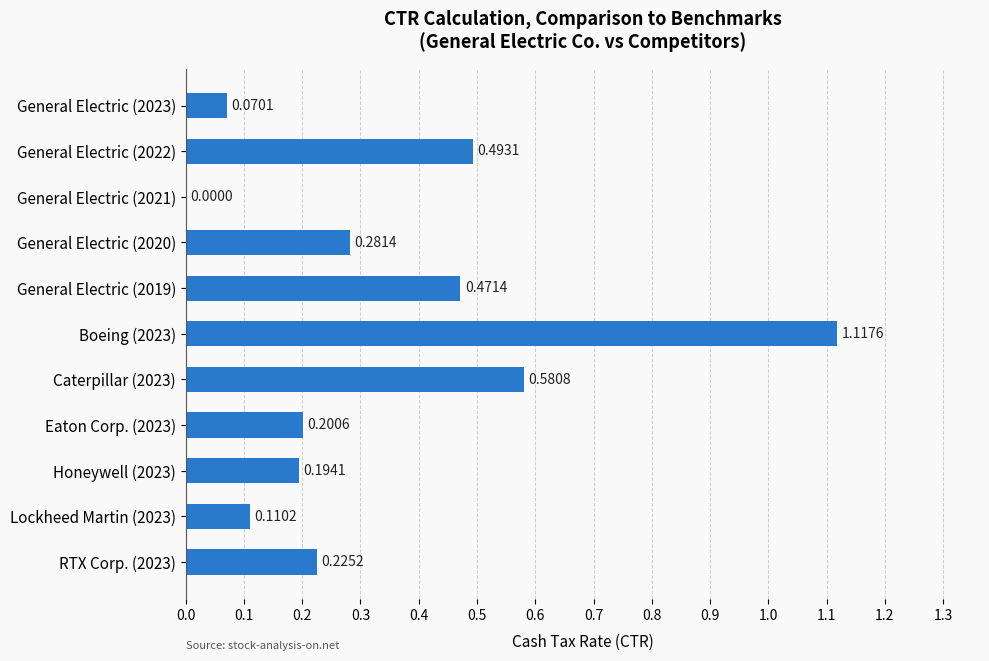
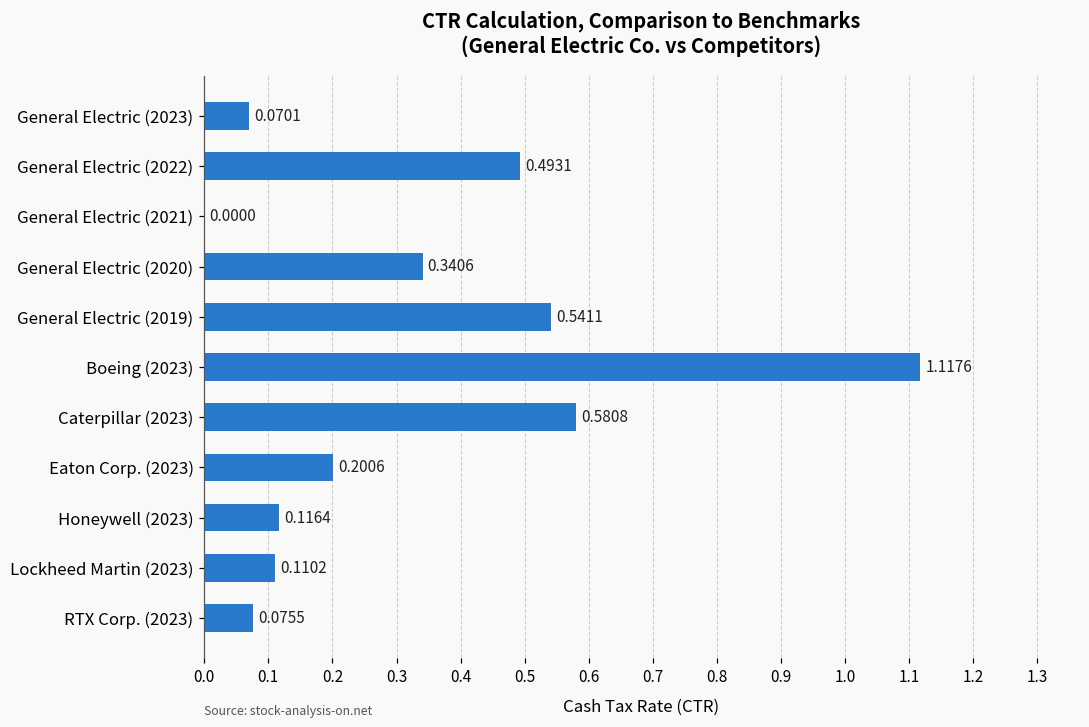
  {
    "General Electric (2023)": 0.0701,
    "General Electric (2022)": 0.4931,
    "General Electric (2021)": 0.0000,
-   "General Electric (2020)": 0.2814,
-   "General Electric (2019)": 0.4714,
+   "General Electric (2020)": 0.3406,
+   "General Electric (2019)": 0.5411,
    "Boeing (2023)": 1.1176,
    "Caterpillar (2023)": 0.5808,
    "Eaton Corp. (2023)": 0.2006,
-   "Honeywell (2023)": 0.1941,
+   "Honeywell (2023)": 0.1164,
    "Lockheed Martin (2023)": 0.1102,
-   "RTX Corp. (2023)": 0.2252
+   "RTX Corp. (2023)": 0.0755
  }
